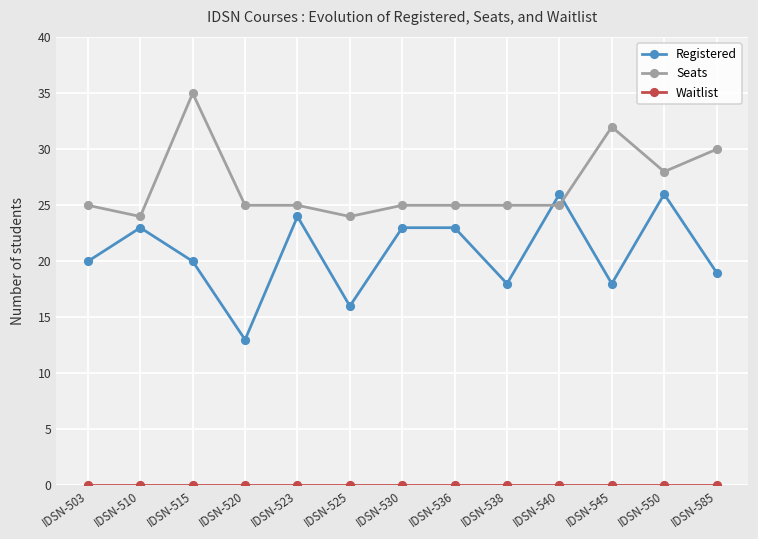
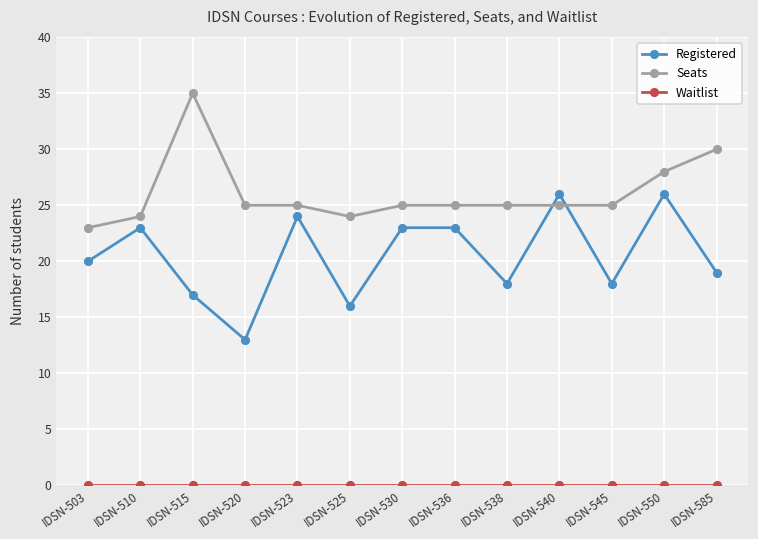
  {
    "Registered": {
      "IDSN-503": 20,
      "IDSN-510": 23,
-     "IDSN-515": 20,
+     "IDSN-515": 17,
      "IDSN-520": 13,
      "IDSN-523": 24,
      "IDSN-525": 16,
      "IDSN-530": 23,
      "IDSN-536": 23,
      "IDSN-538": 18,
      "IDSN-540": 26,
      "IDSN-545": 18,
      "IDSN-550": 26,
      "IDSN-585": 19
    },
    "Seats": {
-     "IDSN-503": 25,
+     "IDSN-503": 23,
      "IDSN-510": 24,
      "IDSN-515": 35,
      "IDSN-520": 25,
      "IDSN-523": 25,
      "IDSN-525": 24,
      "IDSN-530": 25,
      "IDSN-536": 25,
      "IDSN-538": 25,
      "IDSN-540": 25,
-     "IDSN-545": 32,
+     "IDSN-545": 25,
      "IDSN-550": 28,
      "IDSN-585": 30
    },
    "Waitlist": {
      "IDSN-503": 0,
      "IDSN-510": 0,
      "IDSN-515": 0,
      "IDSN-520": 0,
      "IDSN-523": 0,
      "IDSN-525": 0,
      "IDSN-530": 0,
      "IDSN-536": 0,
      "IDSN-538": 0,
      "IDSN-540": 0,
      "IDSN-545": 0,
      "IDSN-550": 0,
      "IDSN-585": 0
    }
  }
